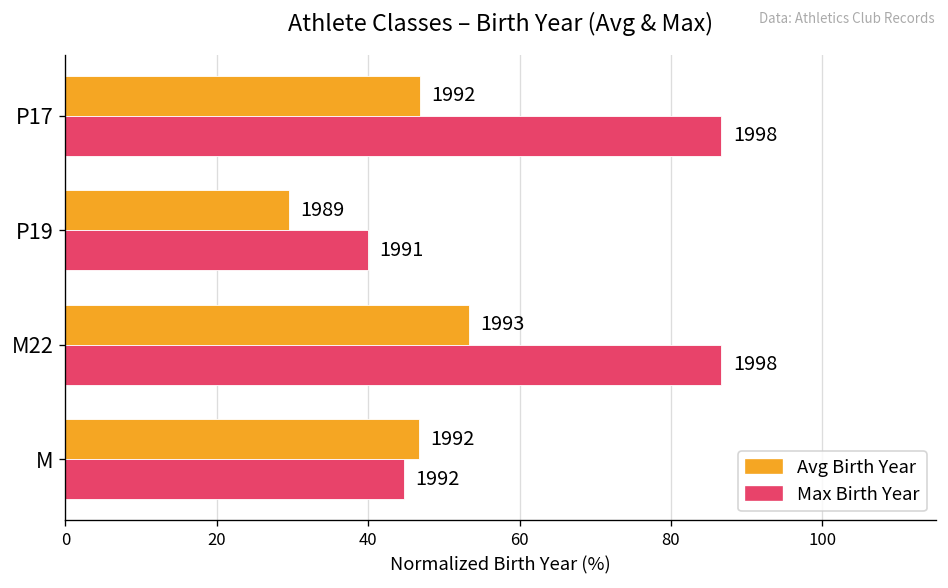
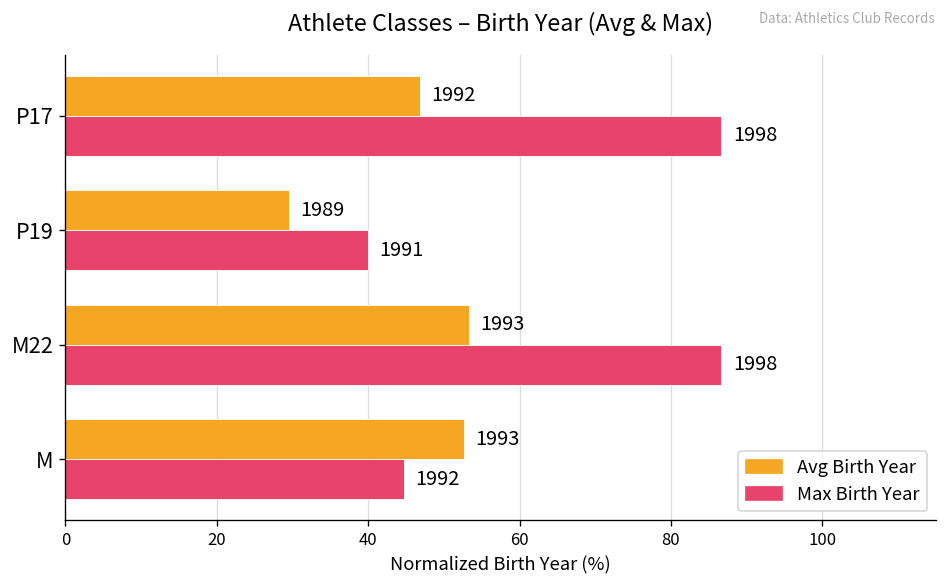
  {
    "Avg Birth Year": {
-     "M": 1992
+     "M": 1993
    }
  }
